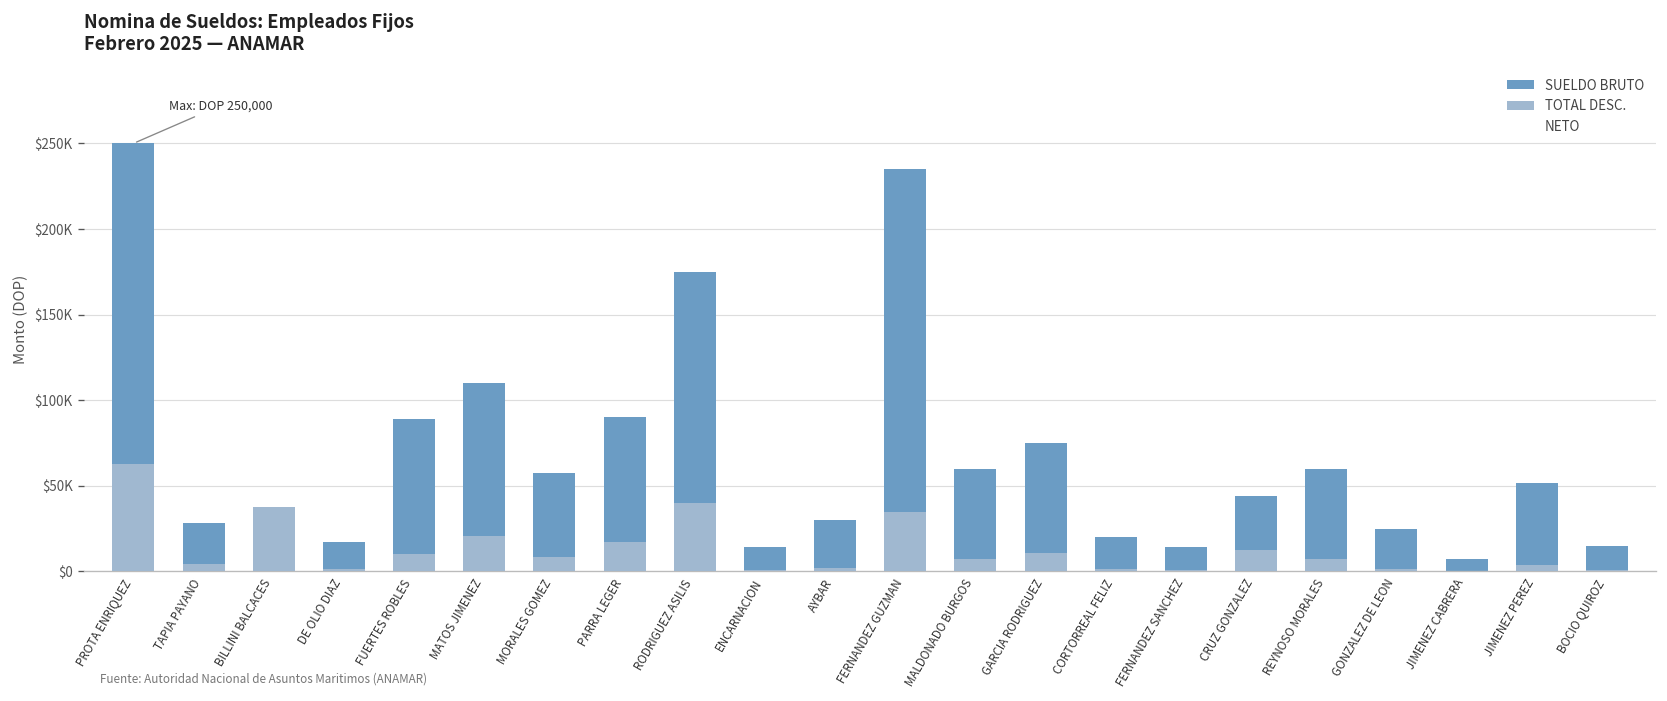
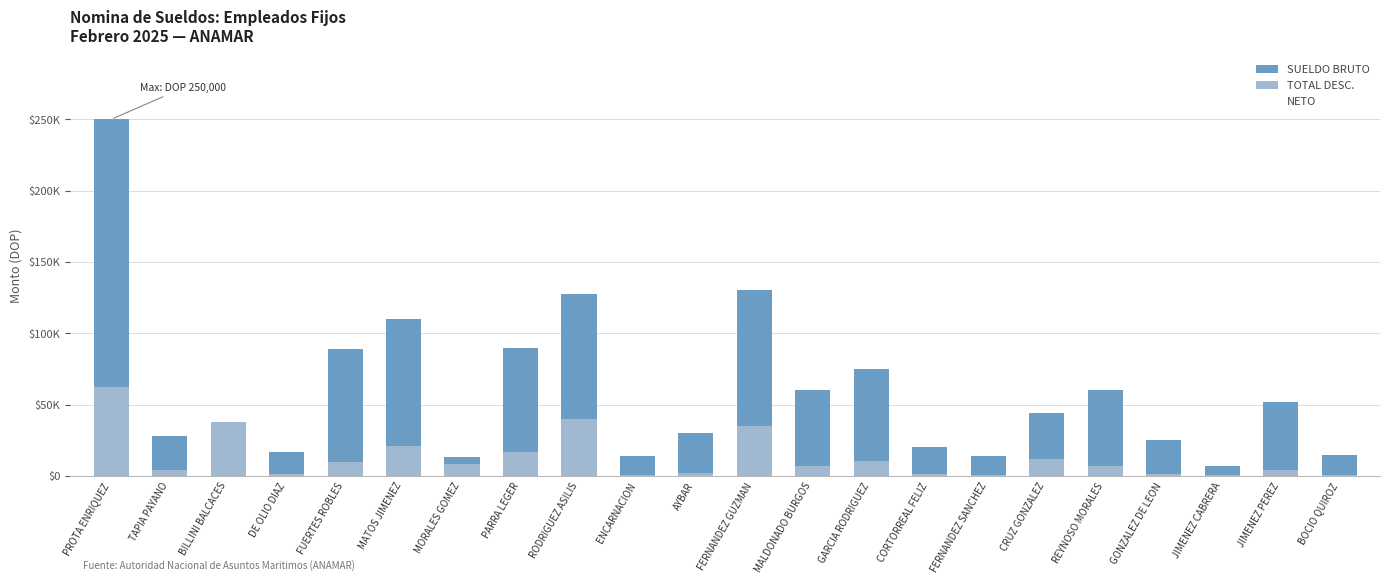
  {
    "SUELDO BRUTO": {
      "TAPIA PAYANO": "$28000",
      "DE OLIO DIAZ": "$17000",
      "FUERTES ROBLES": "$89000",
      "MATOS JIMENEZ": "$110000",
-     "MORALES GOMEZ": "$58000",
+     "MORALES GOMEZ": "$13000",
      "PARRA LEGER": "$90000",
-     "RODRIGUEZ ASILIS": "$175000",
+     "RODRIGUEZ ASILIS": "$128000",
      "ENCARNACION": "$14000",
      "AYBAR": "$30000",
-     "FERNANDEZ GUZMAN": "$235000",
+     "FERNANDEZ GUZMAN": "$130000",
      "MALDONADO BURGOS": "$60000",
      "GARCIA RODRIGUEZ": "$75000",
      "CORTORREAL FELIZ": "$20000",
      "FERNANDEZ SANCHEZ": "$14000",
      "REYNOSO MORALES": "$60000",
      "GONZALEZ DE LEON": "$25000",
      "JIMENEZ CABRERA": "$7000",
      "JIMENEZ PEREZ": "$51000",
      "BOCIO QUIROZ": "$15000"
    }
  }
